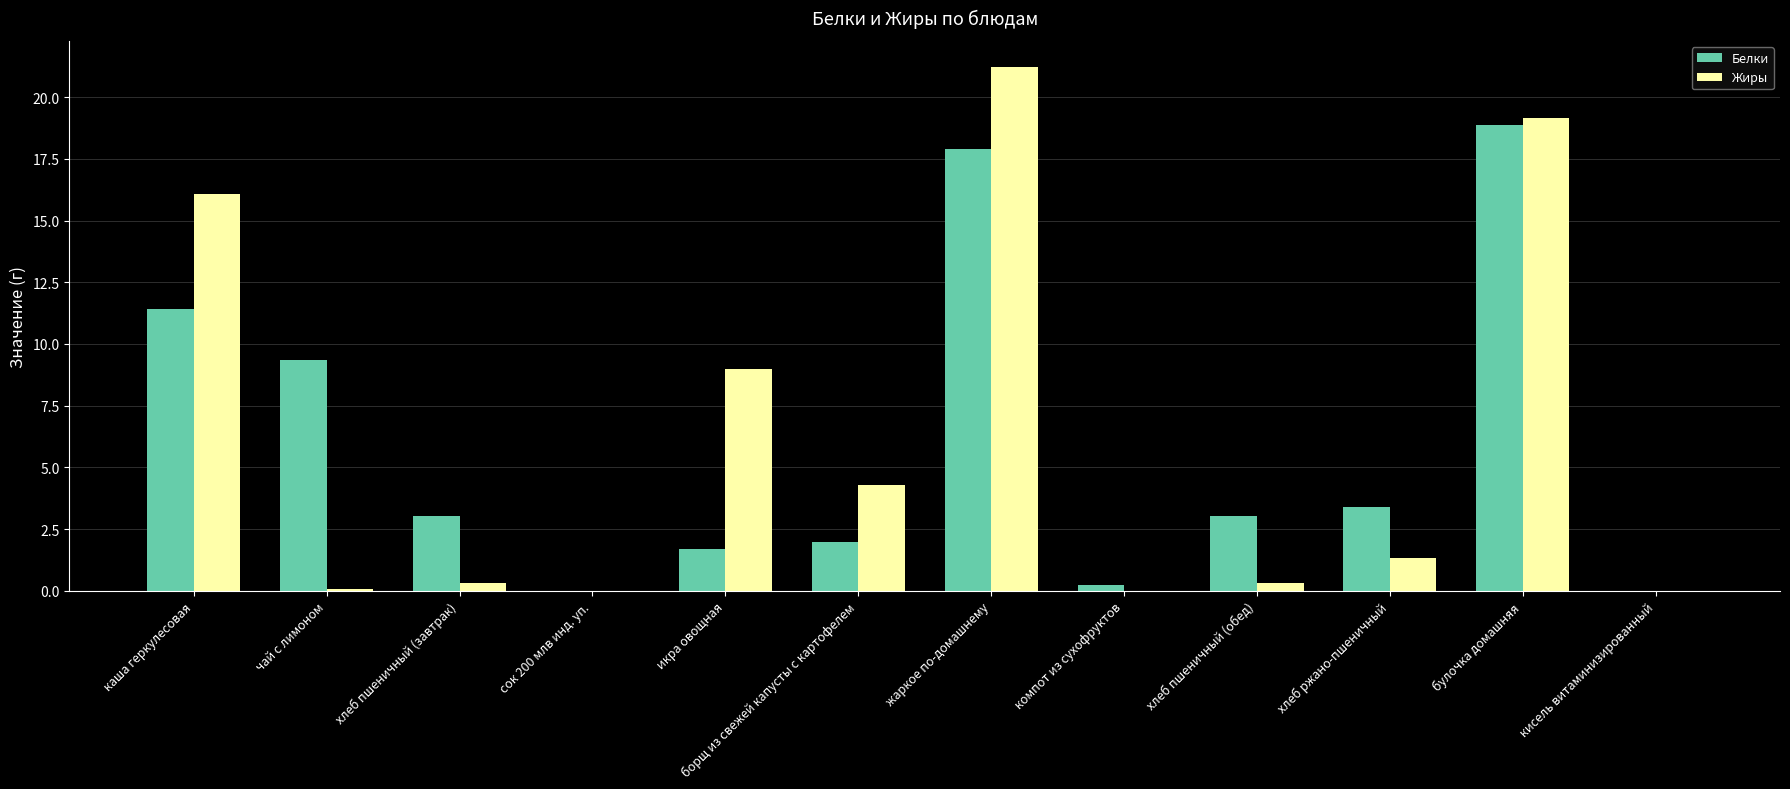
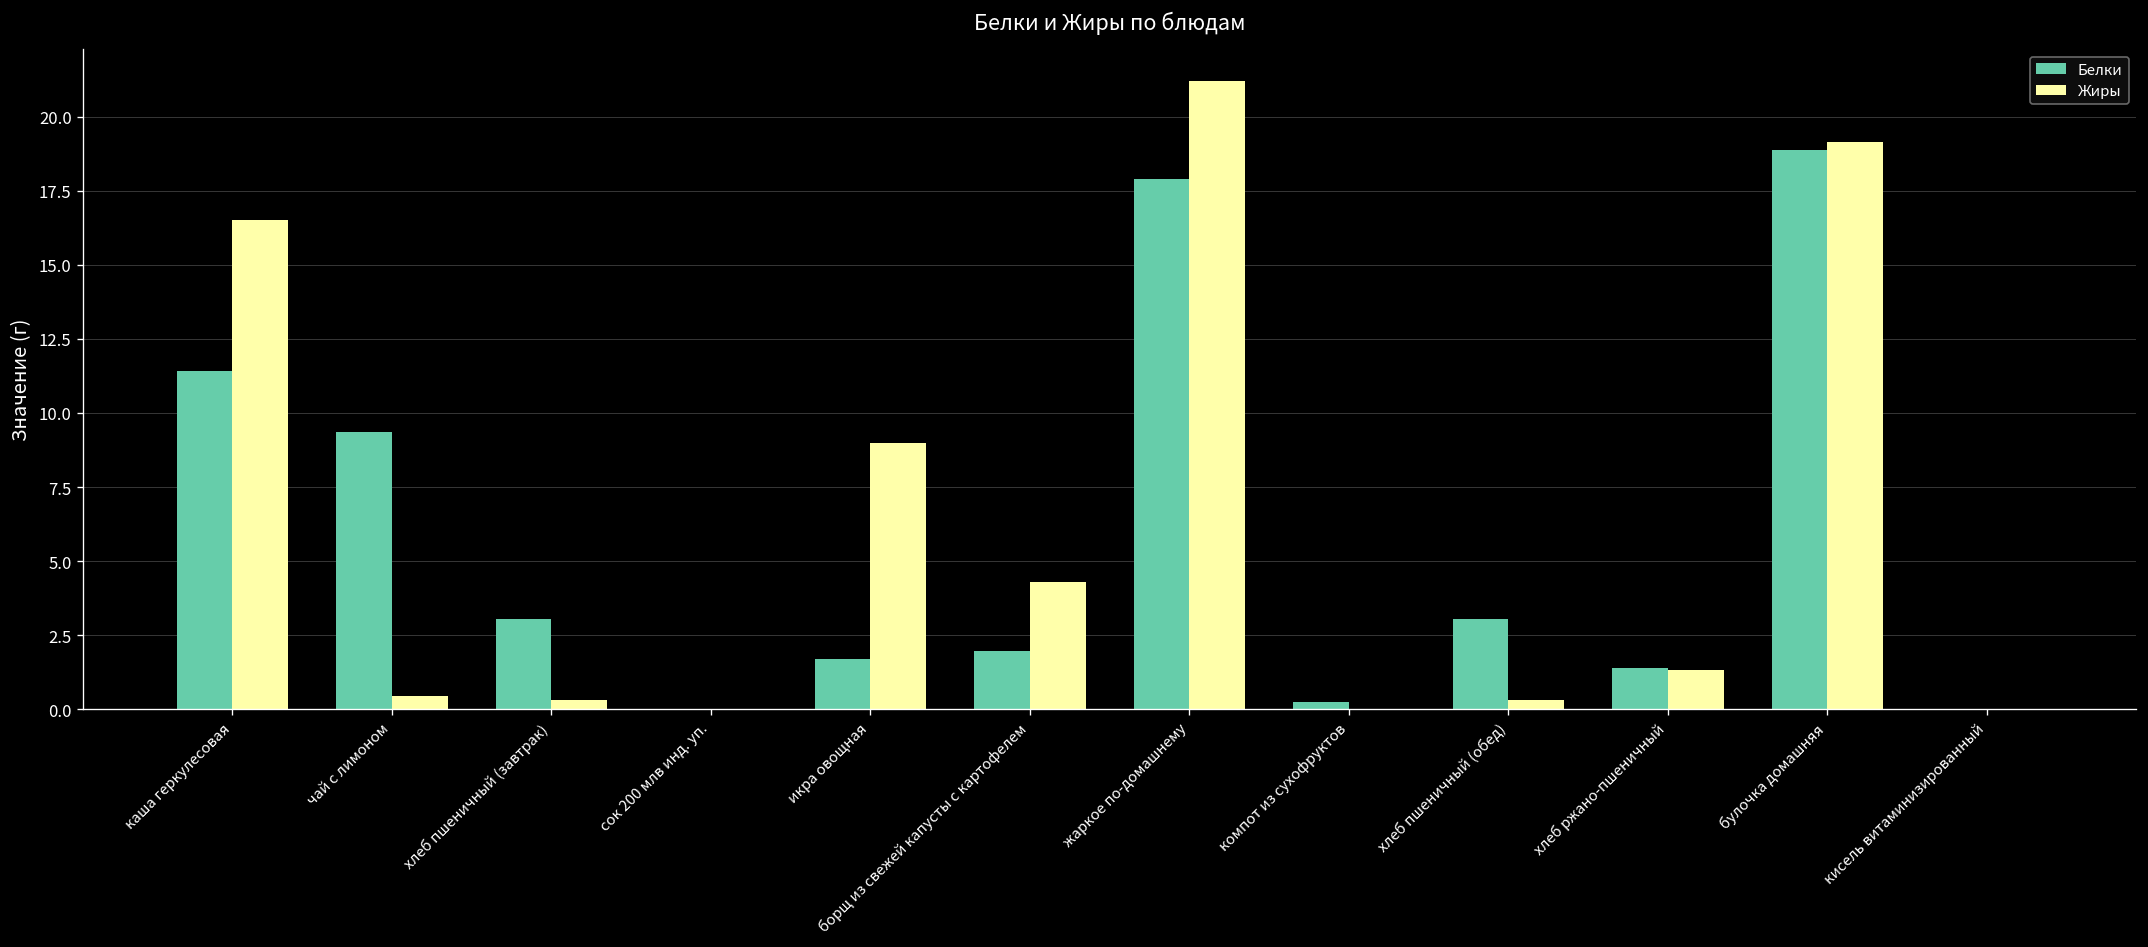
  {
    "Белки": {
      "каша геркулесовая": 11.4,
      "чай с лимоном": 9.4,
      "хлеб пшеничный (завтрак)": 3.0,
      "сок 200 млв инд. уп.": 0.0,
      "икра овощная": 1.7,
      "борщ из свежей капусты с картофелем": 2.0,
      "жаркое по-домашнему": 17.9,
      "компот из сухофруктов": 0.2,
      "хлеб пшеничный (обед)": 3.0,
-     "хлеб ржано-пшеничный": 3.4,
+     "хлеб ржано-пшеничный": 1.4,
      "булочка домашняя": 18.9,
      "кисель витаминизированный": 0.0
    },
    "Жиры": {
-     "каша геркулесовая": 16.1,
-     "чай с лимоном": 0.1,
+     "каша геркулесовая": 16.5,
+     "чай с лимоном": 0.5,
      "хлеб пшеничный (завтрак)": 0.3,
      "сок 200 млв инд. уп.": 0.0,
      "икра овощная": 9.0,
      "борщ из свежей капусты с картофелем": 4.3,
      "жаркое по-домашнему": 21.2,
      "компот из сухофруктов": 0.0,
      "хлеб пшеничный (обед)": 0.3,
      "хлеб ржано-пшеничный": 1.3,
      "булочка домашняя": 19.1,
      "кисель витаминизированный": 0.0
    }
  }
